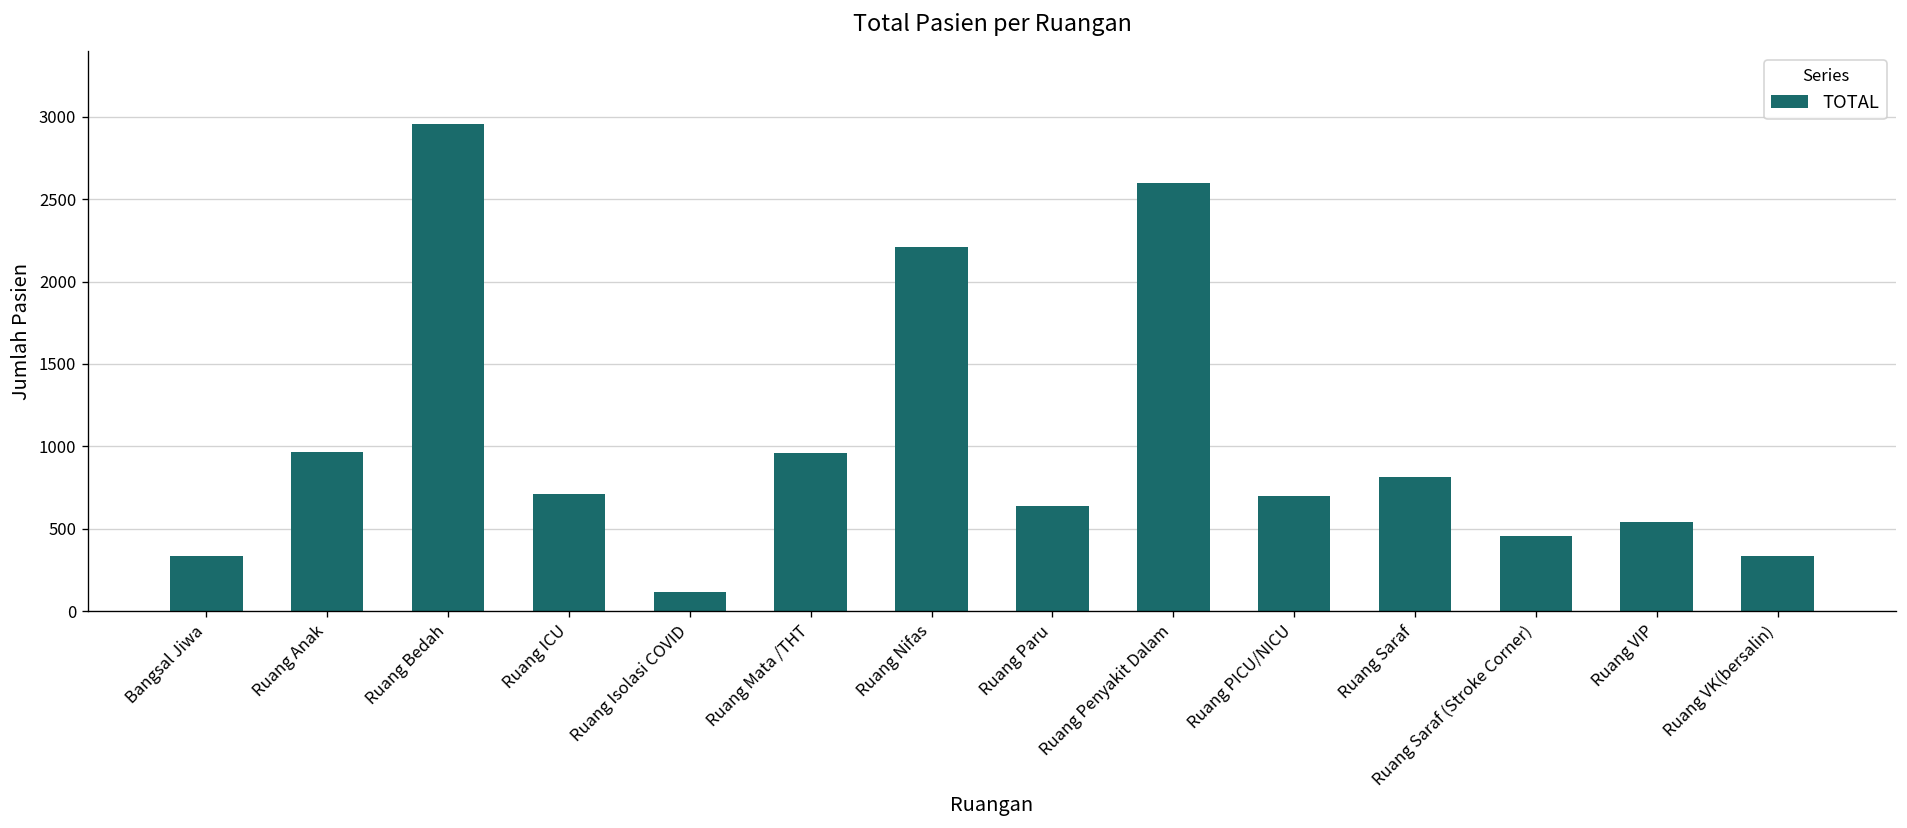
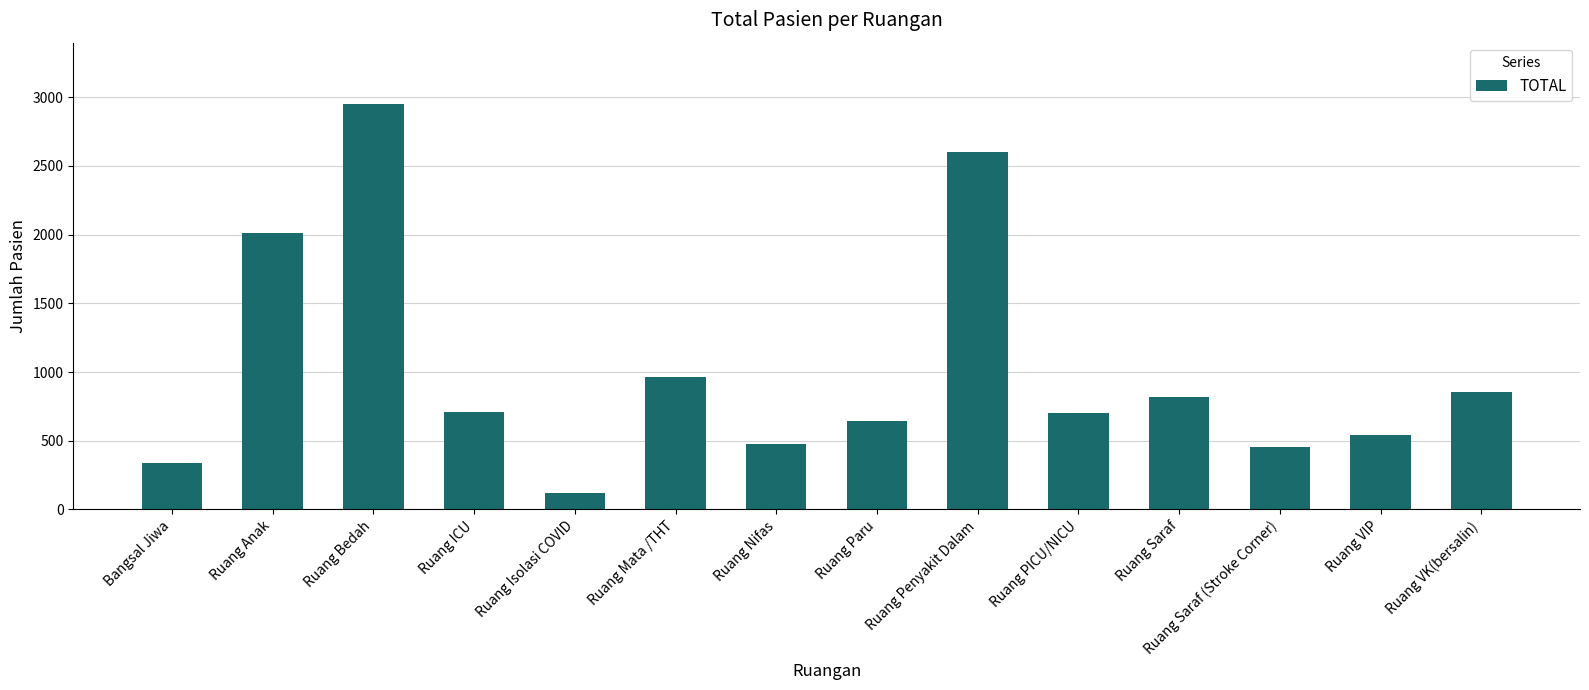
  {
    "Bangsal Jiwa": 340,
-   "Ruang Anak": 970,
+   "Ruang Anak": 2010,
    "Ruang Bedah": 2950,
    "Ruang ICU": 710,
    "Ruang Isolasi COVID": 120,
    "Ruang Mata /THT": 960,
-   "Ruang Nifas": 2210,
+   "Ruang Nifas": 470,
    "Ruang Paru": 640,
    "Ruang Penyakit Dalam": 2600,
    "Ruang PICU/NICU": 700,
    "Ruang Saraf": 820,
    "Ruang Saraf (Stroke Corner)": 460,
    "Ruang VIP": 540,
-   "Ruang VK(bersalin)": 340
+   "Ruang VK(bersalin)": 860
  }
